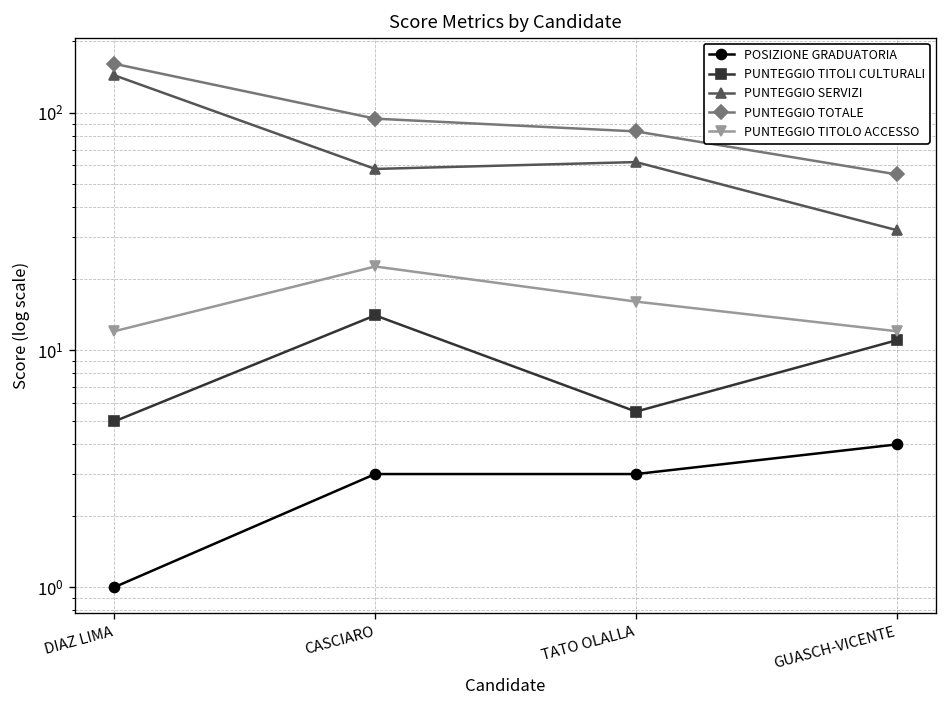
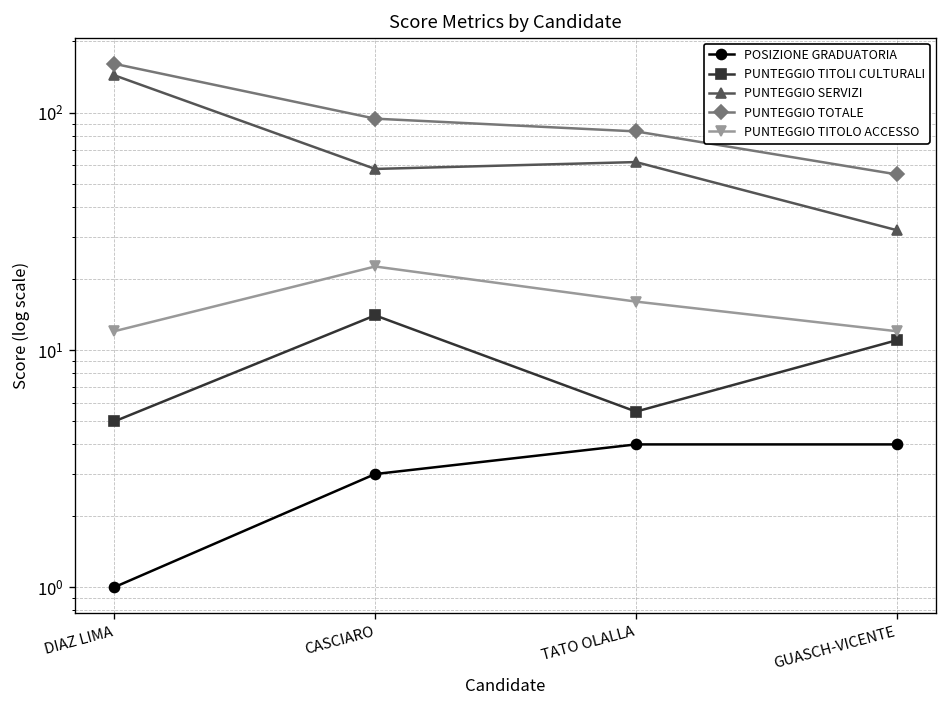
  {
    "POSIZIONE GRADUATORIA": {
      "DIAZ LIMA": 1,
      "CASCIARO": 3,
-     "TATO OLALLA": 3,
+     "TATO OLALLA": 4,
      "GUASCH-VICENTE": 4
    }
  }
